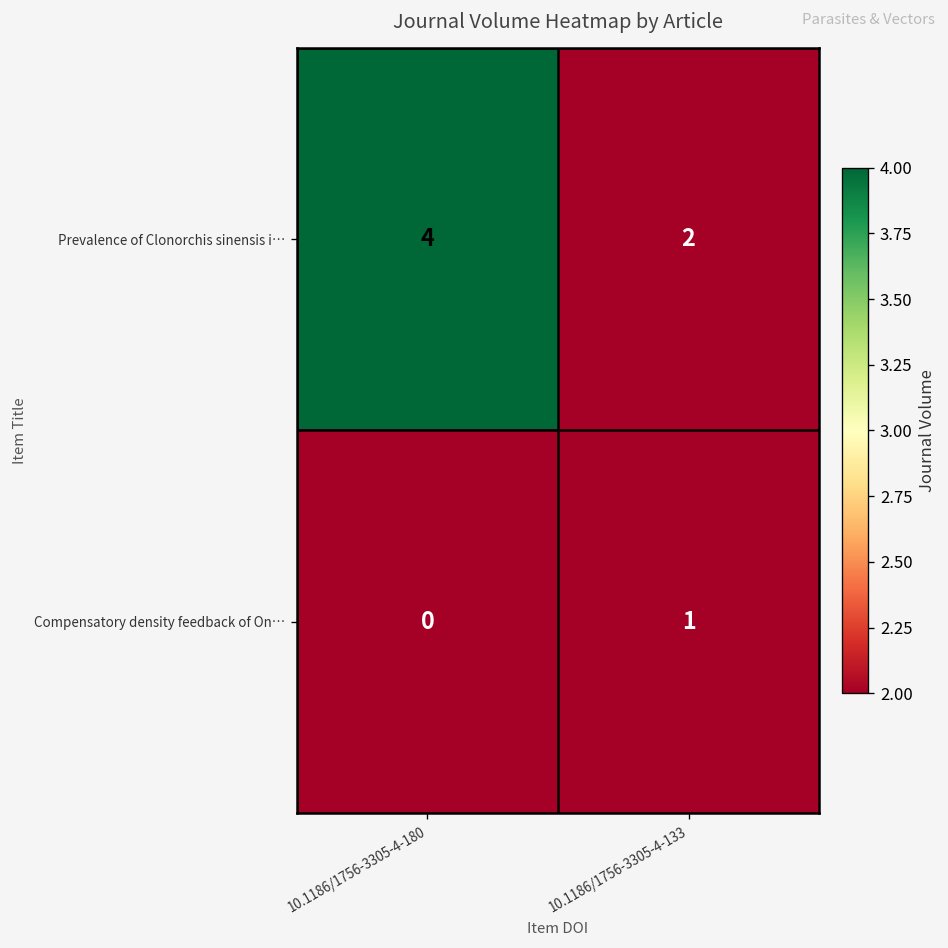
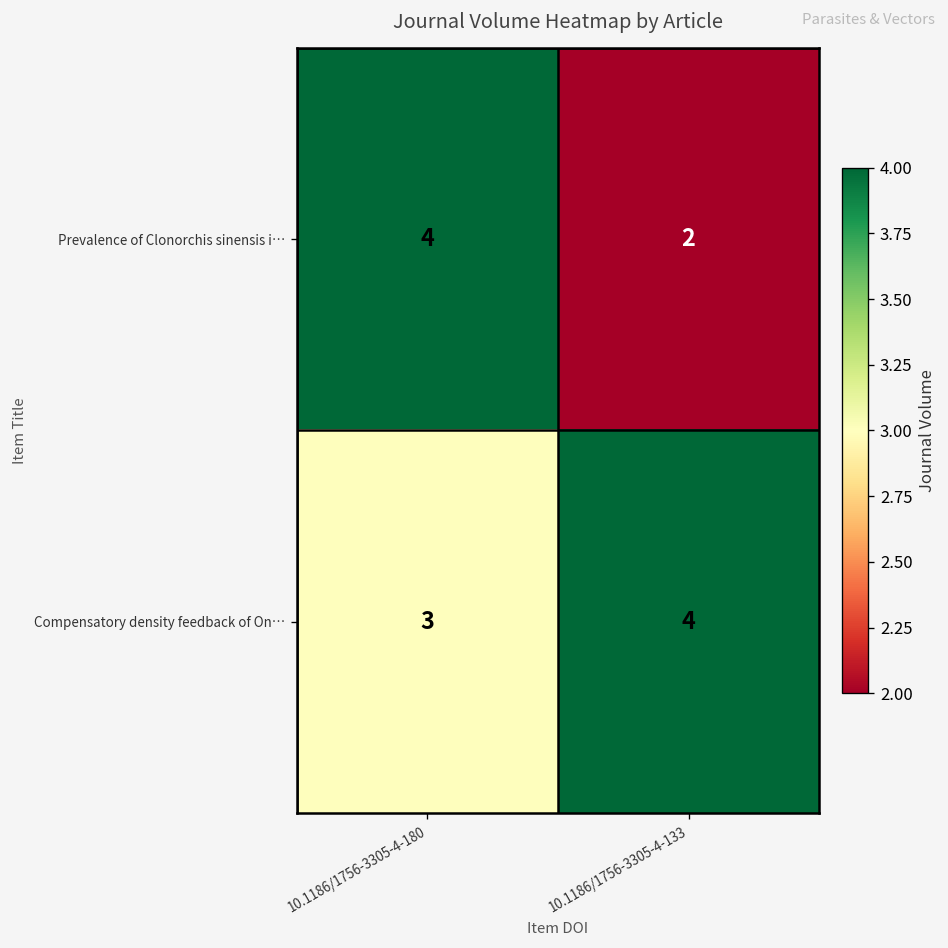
  {
    "Prevalence of Clonorchis sinensis i…": {
      "10.1186/1756-3305-4-180": 4,
      "10.1186/1756-3305-4-133": 2
    },
    "Compensatory density feedback of On…": {
-     "10.1186/1756-3305-4-180": 0,
-     "10.1186/1756-3305-4-133": 1
+     "10.1186/1756-3305-4-180": 3,
+     "10.1186/1756-3305-4-133": 4
    }
  }
